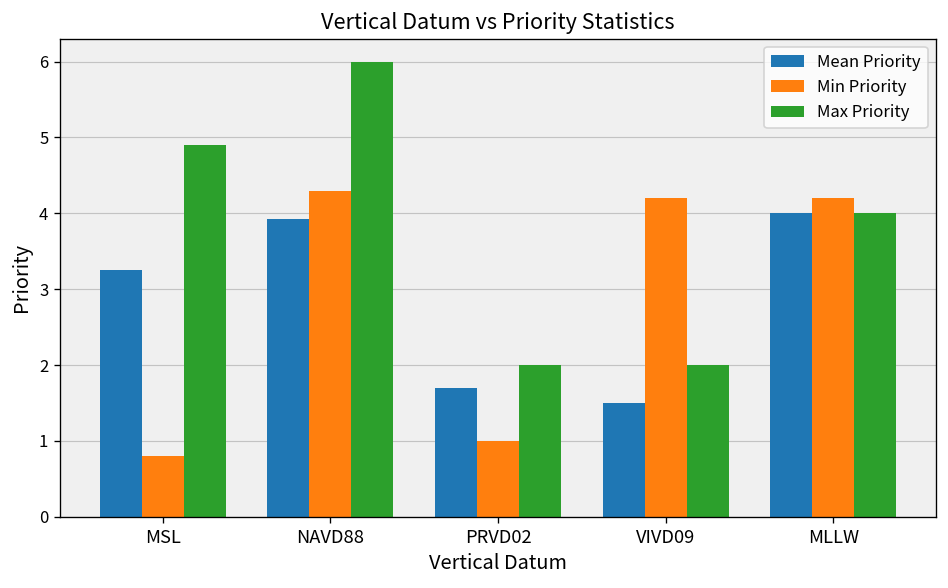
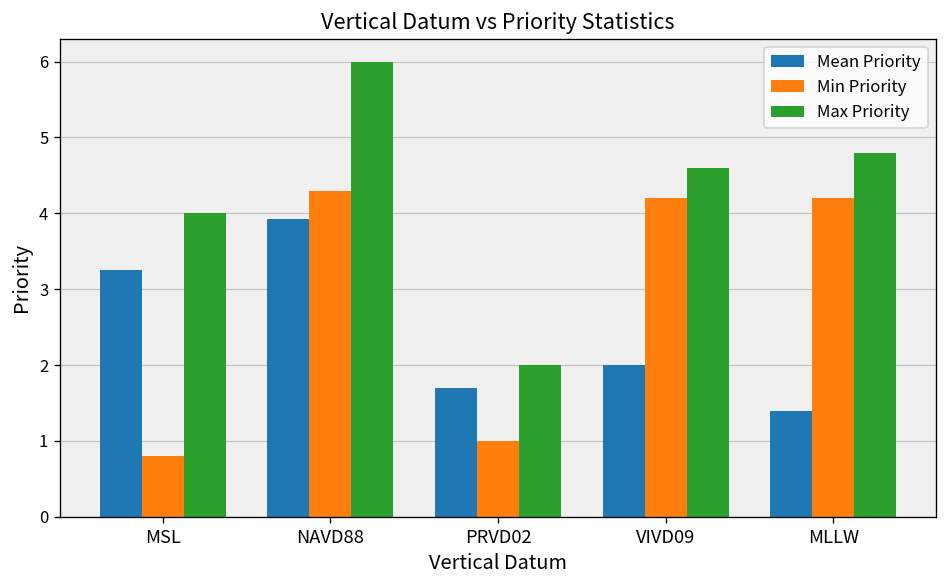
  {
    "Mean Priority": {
      "MSL": 3.3,
      "NAVD88": 3.9,
      "PRVD02": 1.7,
-     "VIVD09": 1.5,
-     "MLLW": 4.0
+     "VIVD09": 2.0,
+     "MLLW": 1.4
    },
    "Min Priority": {
      "MSL": 0.8,
      "NAVD88": 4.3,
      "PRVD02": 1.0,
      "VIVD09": 4.2,
      "MLLW": 4.2
    },
    "Max Priority": {
-     "MSL": 4.9,
+     "MSL": 4.0,
      "NAVD88": 6.0,
      "PRVD02": 2.0,
-     "VIVD09": 2.0,
-     "MLLW": 4.0
+     "VIVD09": 4.6,
+     "MLLW": 4.8
    }
  }
